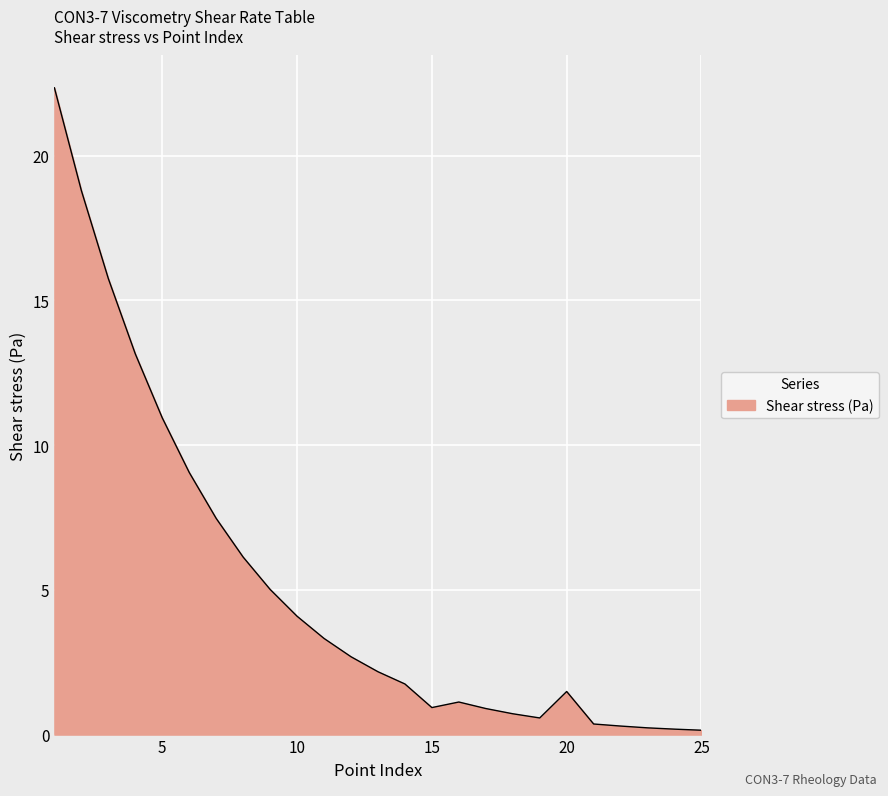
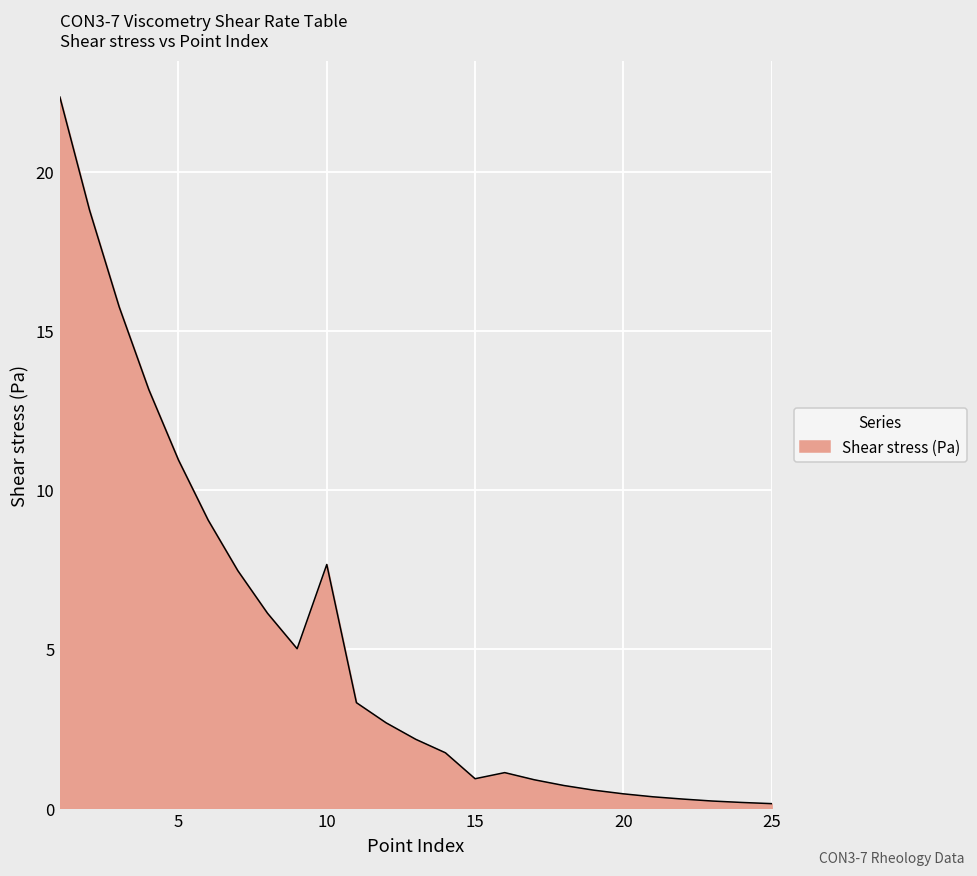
  {
    "5": 10.9,
-   "10": 4.1,
+   "10": 7.7,
    "15": 0.9,
-   "20": 1.5,
+   "20": 0.5,
    "25": 0.2
  }
